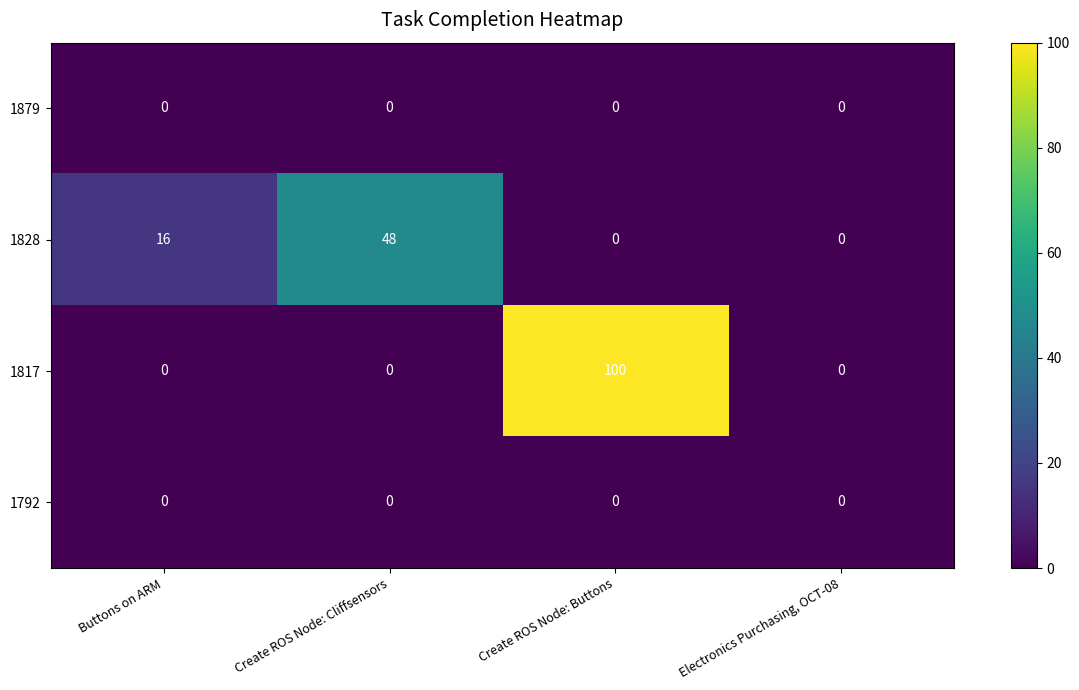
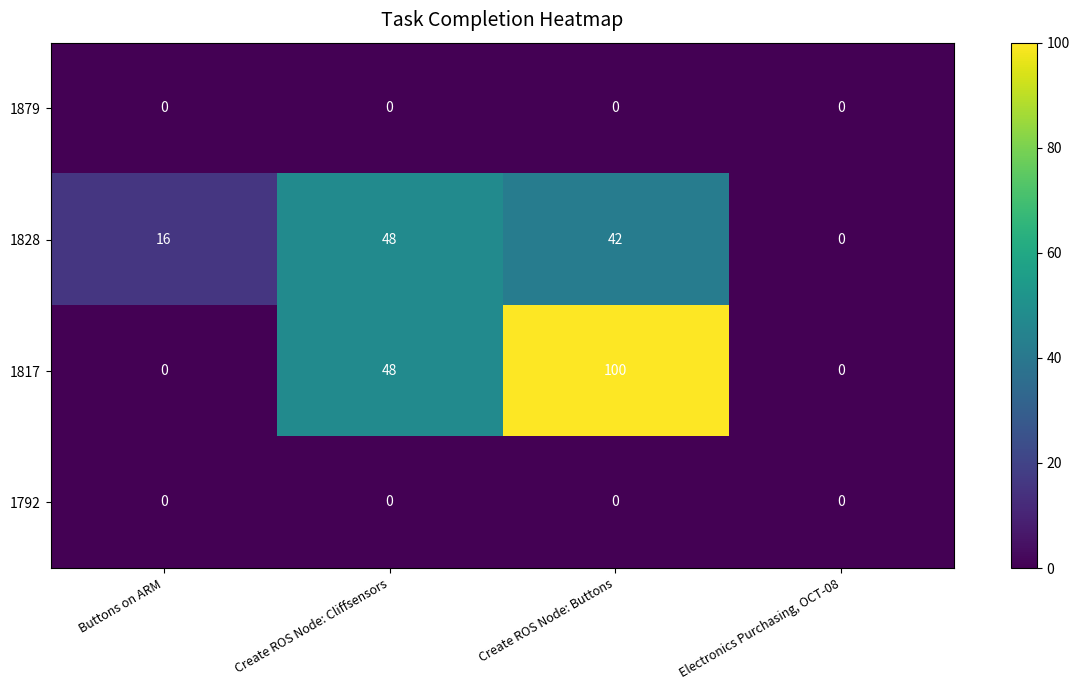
  {
    "1879": {
      "Buttons on ARM": 0,
      "Create ROS Node: Cliffsensors": 0,
      "Create ROS Node: Buttons": 0,
      "Electronics Purchasing, OCT-08": 0
    },
    "1828": {
      "Buttons on ARM": 16,
      "Create ROS Node: Cliffsensors": 48,
-     "Create ROS Node: Buttons": 0,
+     "Create ROS Node: Buttons": 42,
      "Electronics Purchasing, OCT-08": 0
    },
    "1817": {
      "Buttons on ARM": 0,
-     "Create ROS Node: Cliffsensors": 0,
+     "Create ROS Node: Cliffsensors": 48,
      "Create ROS Node: Buttons": 100,
      "Electronics Purchasing, OCT-08": 0
    },
    "1792": {
      "Buttons on ARM": 0,
      "Create ROS Node: Cliffsensors": 0,
      "Create ROS Node: Buttons": 0,
      "Electronics Purchasing, OCT-08": 0
    }
  }
